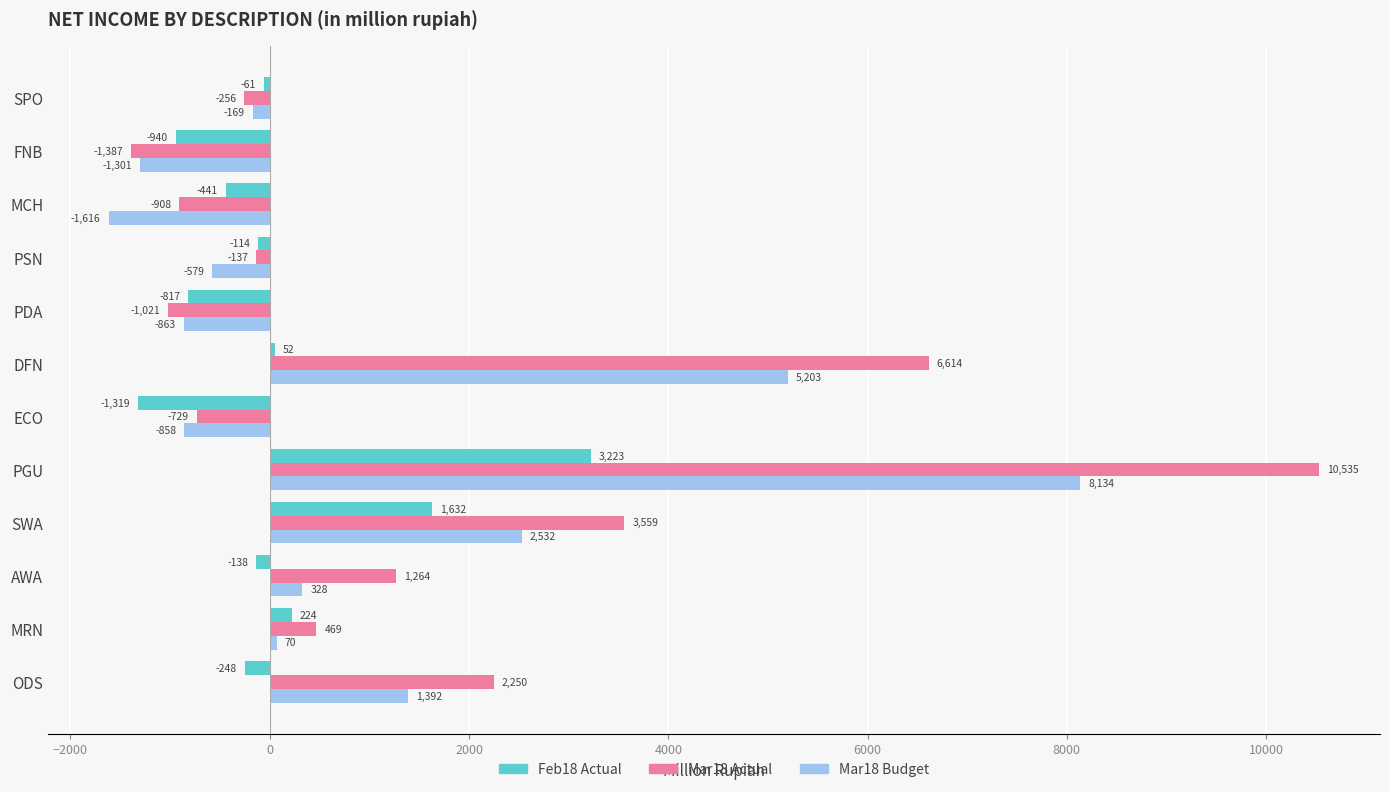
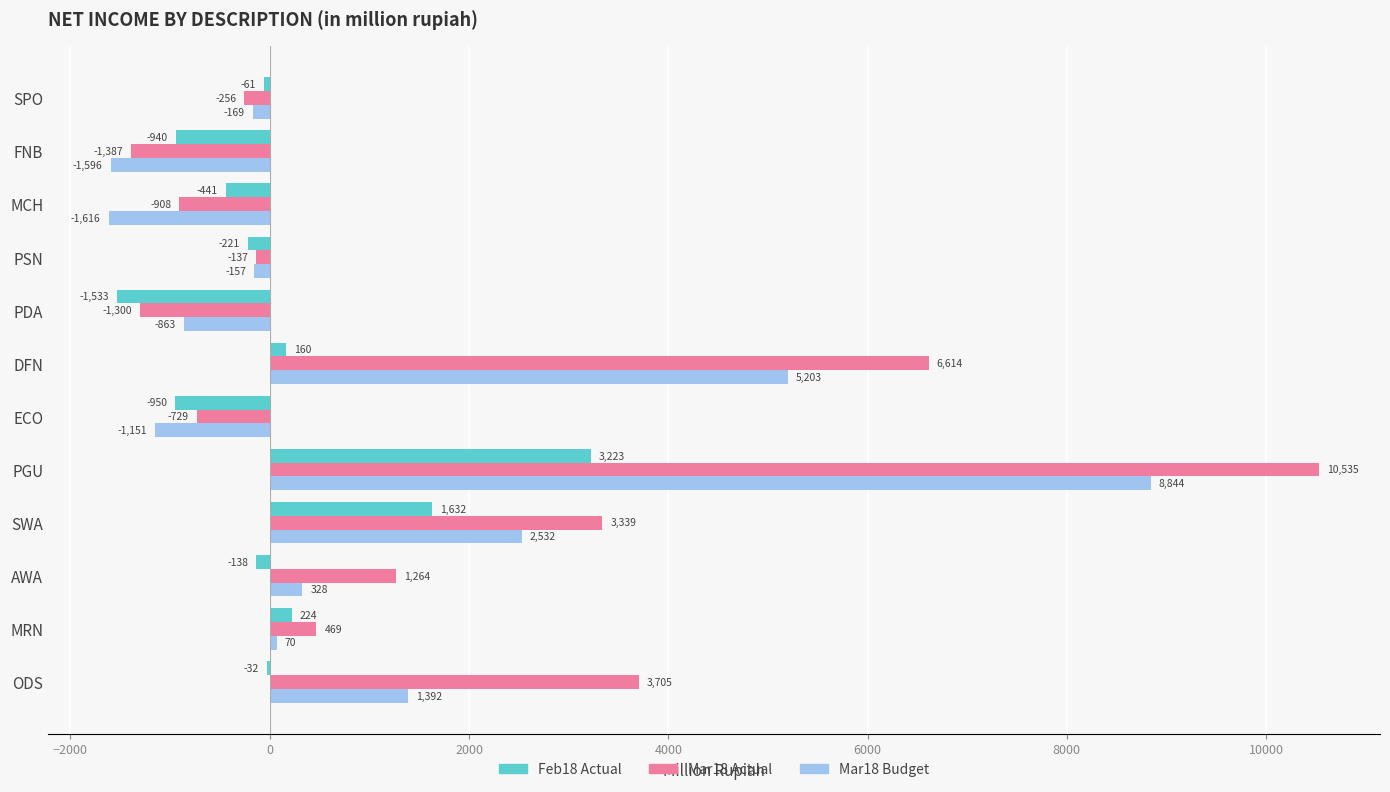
  {
    "Feb18 Actual": {
      "SPO": "-61",
      "FNB": "-940",
      "MCH": "-441",
-     "PSN": "-114",
-     "PDA": "-817",
-     "DFN": "52",
-     "ECO": "-1,319",
+     "PSN": "-221",
+     "PDA": "-1,533",
+     "DFN": "160",
+     "ECO": "-950",
      "PGU": "3,223",
      "SWA": "1,632",
      "AWA": "-138",
      "MRN": "224",
-     "ODS": "-248"
+     "ODS": "-32"
    },
    "Mar18 Actual": {
      "SPO": "-256",
      "FNB": "-1,387",
      "MCH": "-908",
      "PSN": "-137",
-     "PDA": "-1,021",
+     "PDA": "-1,300",
      "DFN": "6,614",
      "ECO": "-729",
      "PGU": "10,535",
-     "SWA": "3,559",
+     "SWA": "3,339",
      "AWA": "1,264",
      "MRN": "469",
-     "ODS": "2,250"
+     "ODS": "3,705"
    },
    "Mar18 Budget": {
      "SPO": "-169",
-     "FNB": "-1,301",
+     "FNB": "-1,596",
      "MCH": "-1,616",
-     "PSN": "-579",
+     "PSN": "-157",
      "PDA": "-863",
      "DFN": "5,203",
-     "ECO": "-858",
-     "PGU": "8,134",
+     "ECO": "-1,151",
+     "PGU": "8,844",
      "SWA": "2,532",
      "AWA": "328",
      "MRN": "70",
      "ODS": "1,392"
    }
  }
